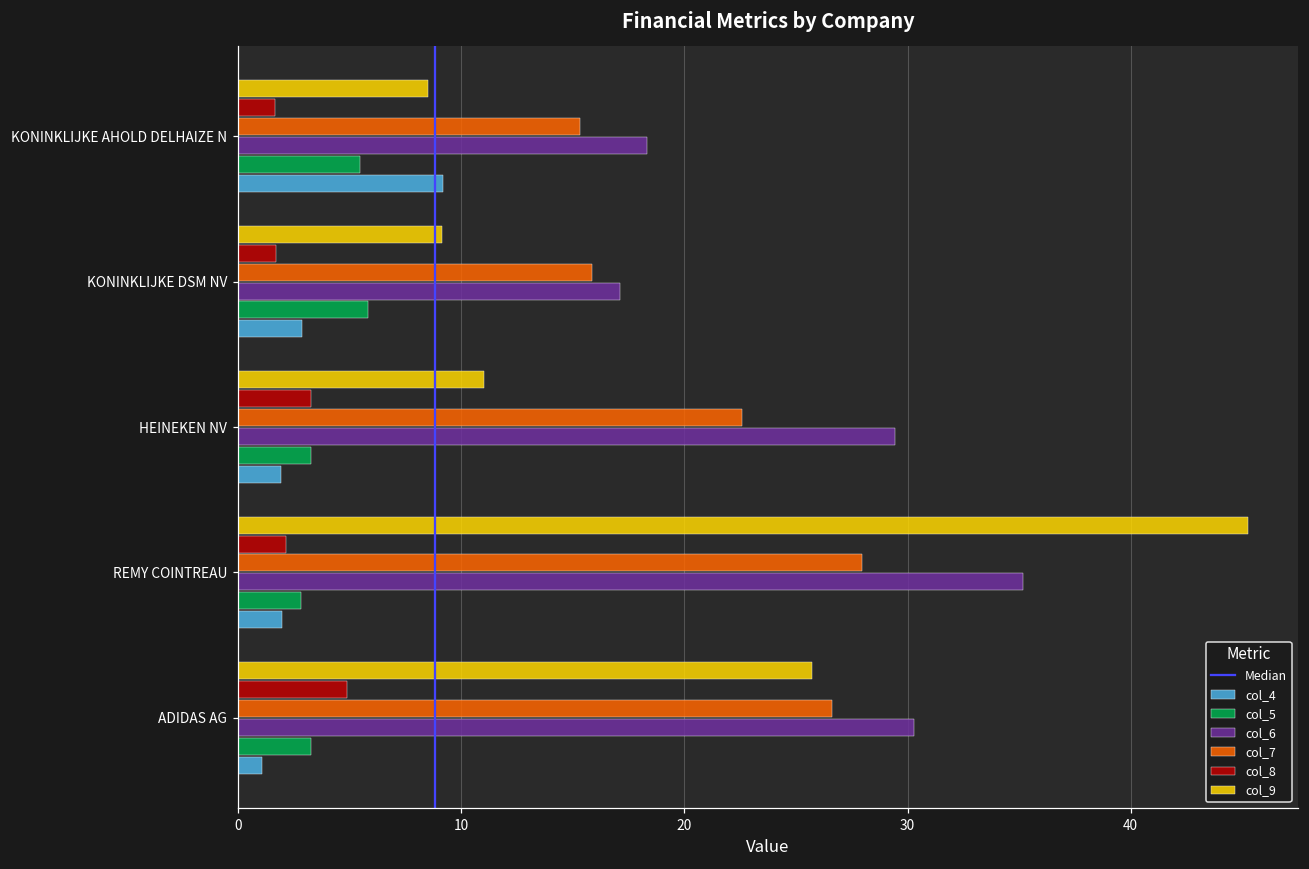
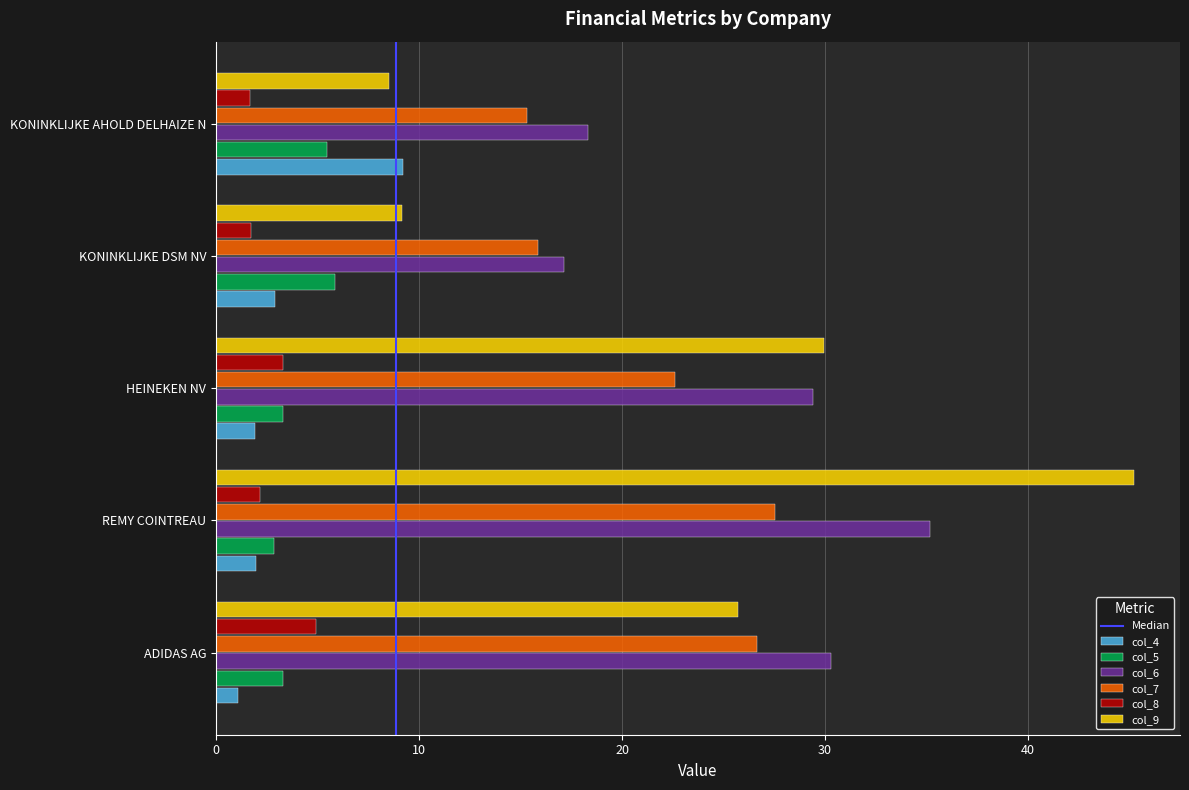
  {
    "col_4": {
      "KONINKLIJKE AHOLD DELHAIZE N": 9.2,
      "KONINKLIJKE DSM NV": 2.9,
      "HEINEKEN NV": 1.9,
      "REMY COINTREAU": 2.0,
      "ADIDAS AG": 1.1
    },
    "col_5": {
      "KONINKLIJKE AHOLD DELHAIZE N": 5.5,
      "KONINKLIJKE DSM NV": 5.8,
      "HEINEKEN NV": 3.3,
      "REMY COINTREAU": 2.8,
      "ADIDAS AG": 3.3
    },
    "col_6": {
      "KONINKLIJKE AHOLD DELHAIZE N": 18.3,
      "KONINKLIJKE DSM NV": 17.1,
      "HEINEKEN NV": 29.4,
      "REMY COINTREAU": 35.2,
      "ADIDAS AG": 30.3
    },
    "col_7": {
      "KONINKLIJKE AHOLD DELHAIZE N": 15.3,
      "KONINKLIJKE DSM NV": 15.9,
      "HEINEKEN NV": 22.6,
-     "REMY COINTREAU": 27.9,
+     "REMY COINTREAU": 27.5,
      "ADIDAS AG": 26.6
    },
    "col_8": {
      "KONINKLIJKE AHOLD DELHAIZE N": 1.7,
      "KONINKLIJKE DSM NV": 1.7,
      "HEINEKEN NV": 3.3,
      "REMY COINTREAU": 2.2,
      "ADIDAS AG": 4.9
    },
    "col_9": {
      "KONINKLIJKE AHOLD DELHAIZE N": 8.5,
      "KONINKLIJKE DSM NV": 9.2,
-     "HEINEKEN NV": 11.0,
+     "HEINEKEN NV": 29.9,
      "REMY COINTREAU": 45.2,
      "ADIDAS AG": 25.7
    }
  }
